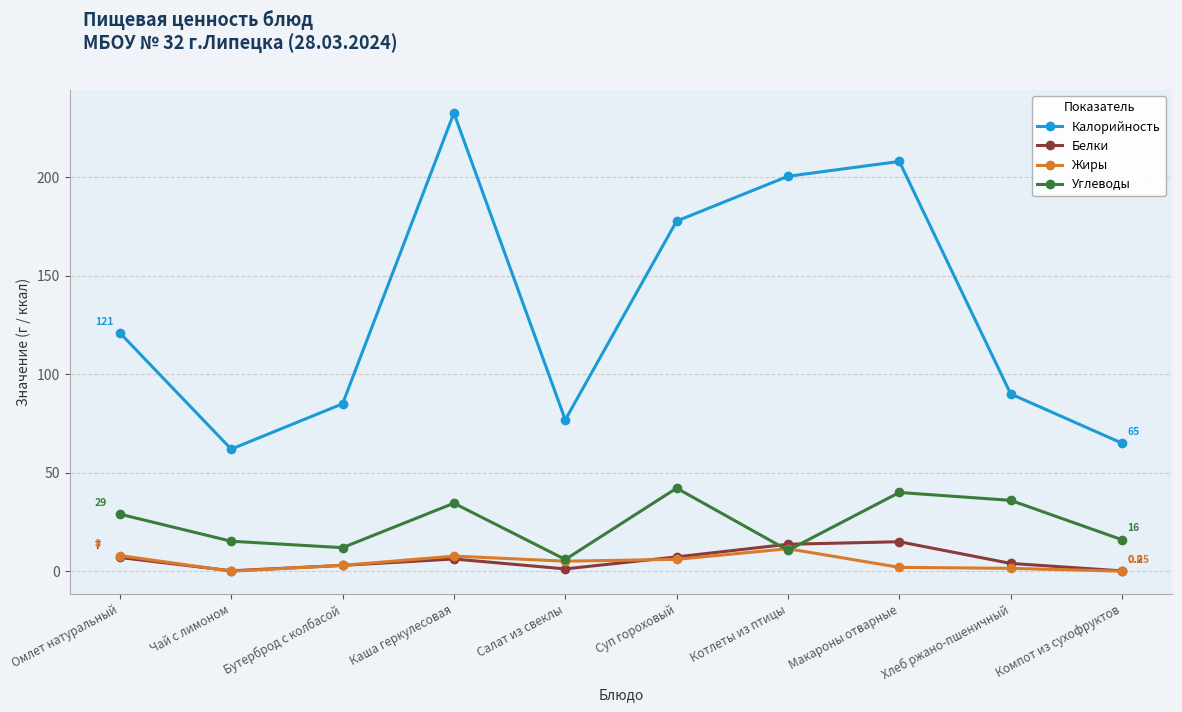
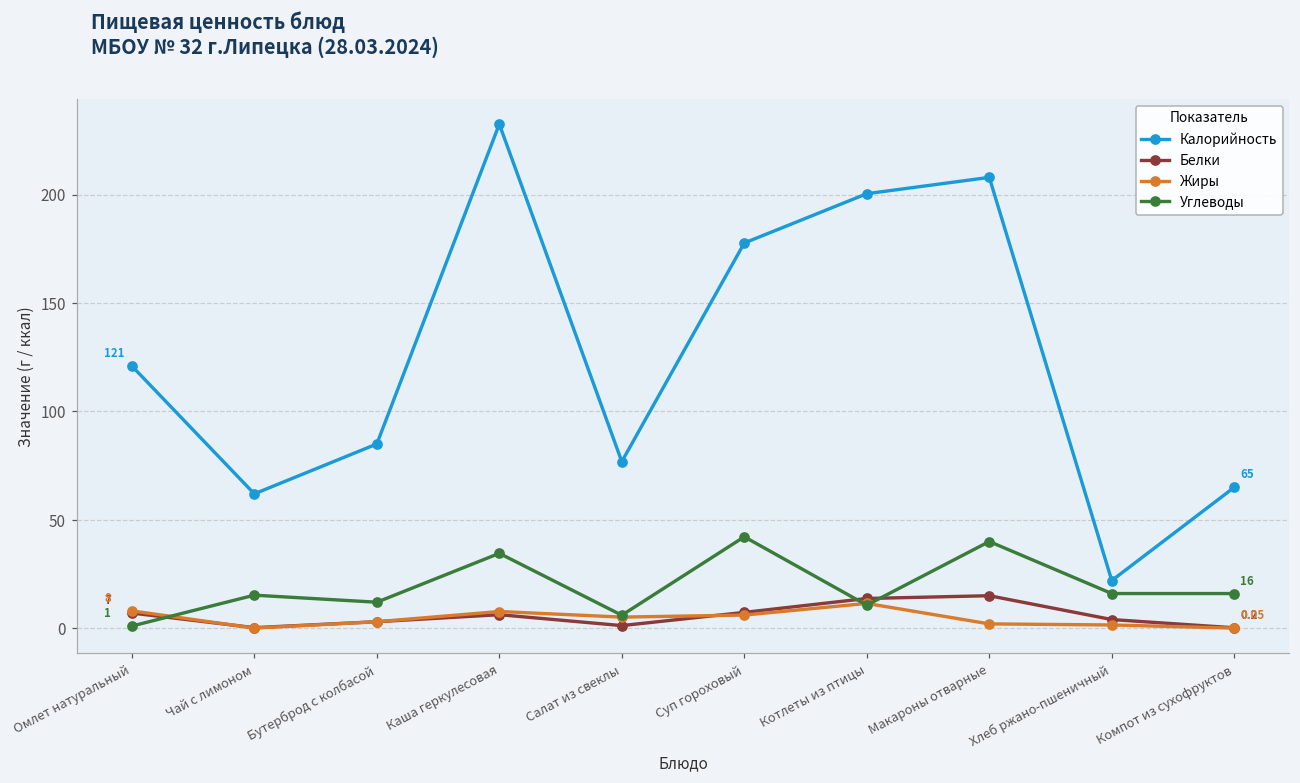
  {
    "Калорийность": {
      "Чай с лимоном": 62,
      "Бутерброд с колбасой": 85,
      "Каша геркулесовая": 233,
      "Салат из свеклы": 77,
      "Суп гороховый": 178,
      "Котлеты из птицы": 200,
      "Макароны отварные": 208,
-     "Хлеб ржано-пшеничный": 90
+     "Хлеб ржано-пшеничный": 22
    },
    "Белки": {
      "Каша геркулесовая": 6,
      "Салат из свеклы": 1,
      "Котлеты из птицы": 14,
      "Макароны отварные": 15,
      "Хлеб ржано-пшеничный": 4
    },
    "Жиры": {
      "Каша геркулесовая": 8,
      "Макароны отварные": 2,
      "Хлеб ржано-пшеничный": 1
    },
    "Углеводы": {
-     "Омлет натуральный": 29,
-     "Хлеб ржано-пшеничный": 36,
+     "Омлет натуральный": 1,
+     "Хлеб ржано-пшеничный": 16,
      "Компот из сухофруктов": 16
    }
  }
